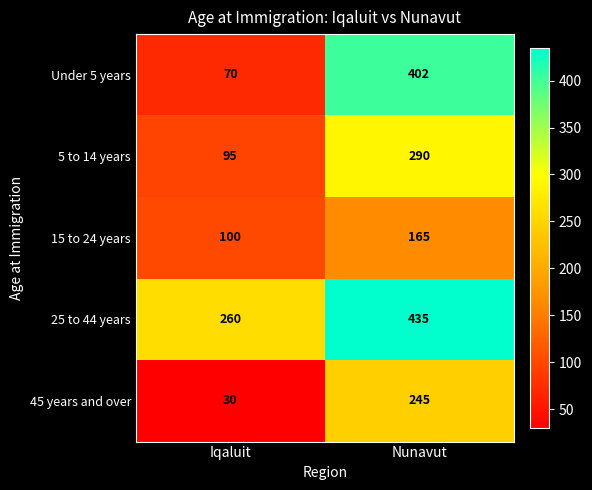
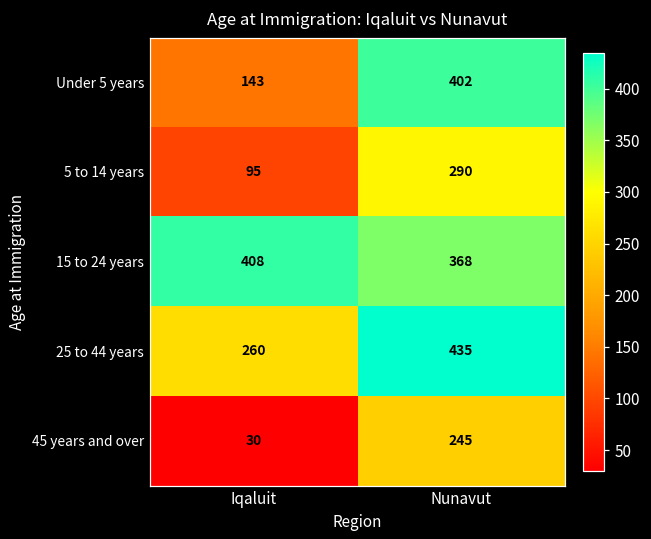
  {
    "Under 5 years": {
-     "Iqaluit": 70,
+     "Iqaluit": 143,
      "Nunavut": 402
    },
    "5 to 14 years": {
      "Iqaluit": 95,
      "Nunavut": 290
    },
    "15 to 24 years": {
-     "Iqaluit": 100,
-     "Nunavut": 165
+     "Iqaluit": 408,
+     "Nunavut": 368
    },
    "25 to 44 years": {
      "Iqaluit": 260,
      "Nunavut": 435
    },
    "45 years and over": {
      "Iqaluit": 30,
      "Nunavut": 245
    }
  }
